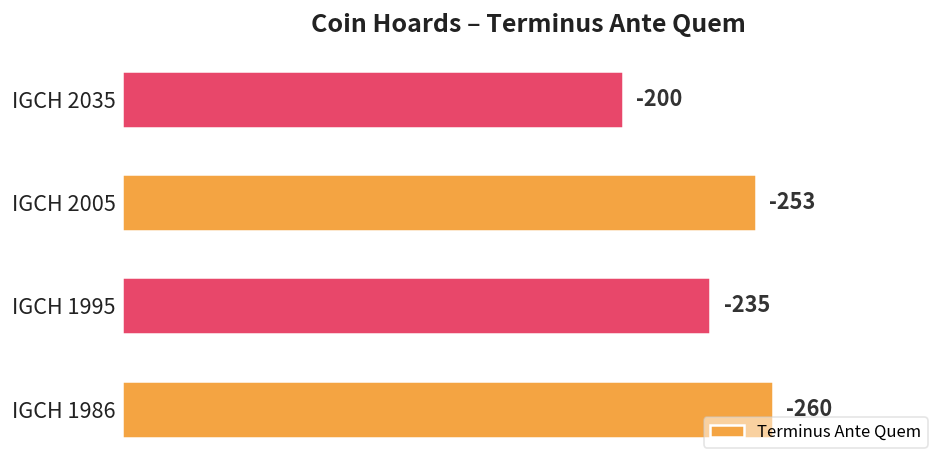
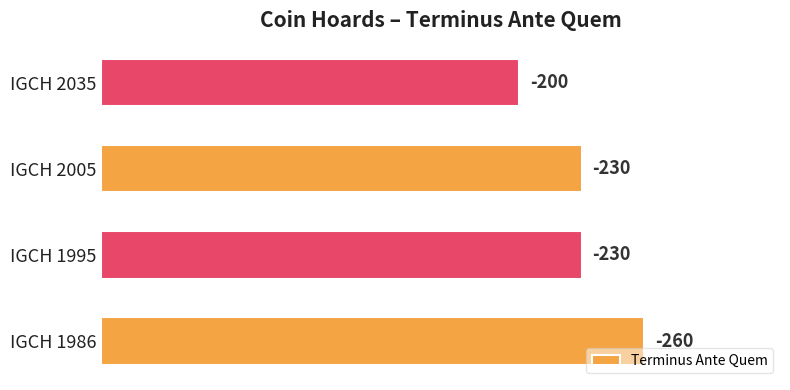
  {
-   "IGCH 2005": -253,
-   "IGCH 1995": -235
+   "IGCH 2005": -230,
+   "IGCH 1995": -230
  }
